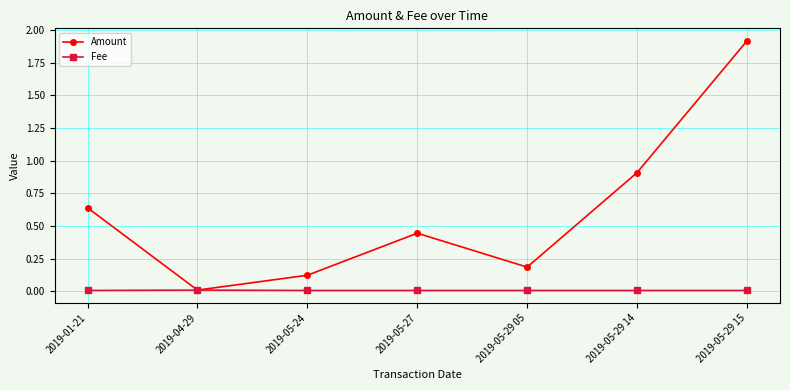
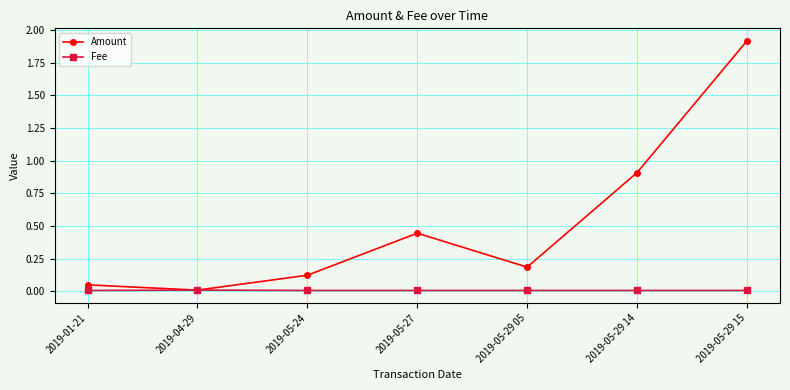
  {
    "Amount": {
-     "2019-01-21": 0.64,
+     "2019-01-21": 0.05,
      "2019-05-24": 0.12,
      "2019-05-27": 0.45,
      "2019-05-29 05": 0.19,
      "2019-05-29 14": 0.91,
      "2019-05-29 15": 1.92
    },
    "Fee": {
      "2019-01-21": 0.01,
      "2019-05-24": 0.01,
      "2019-05-27": 0.01,
      "2019-05-29 05": 0.01,
      "2019-05-29 14": 0.01,
      "2019-05-29 15": 0.01
    }
  }
